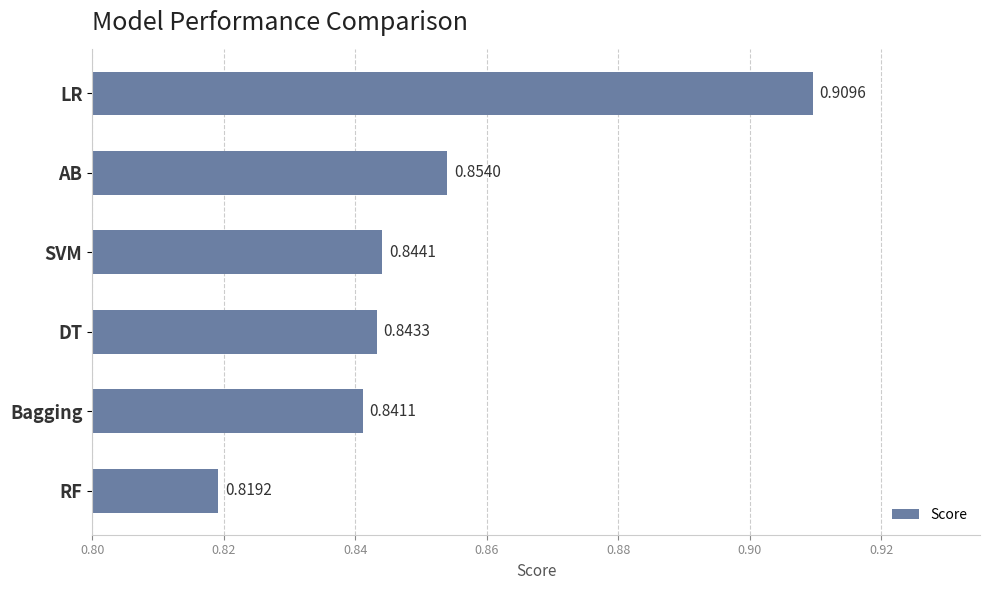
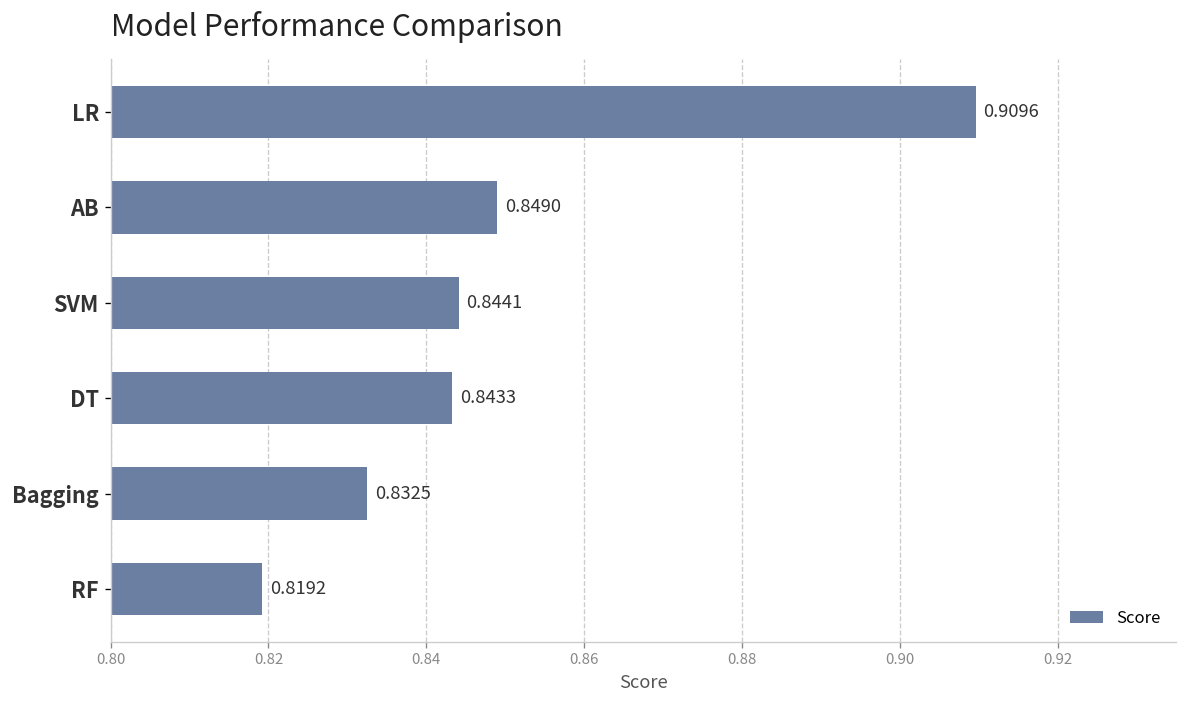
  {
    "LR": 0.9096,
-   "AB": 0.8540,
+   "AB": 0.8490,
    "SVM": 0.8441,
    "DT": 0.8433,
-   "Bagging": 0.8411,
+   "Bagging": 0.8325,
    "RF": 0.8192
  }
